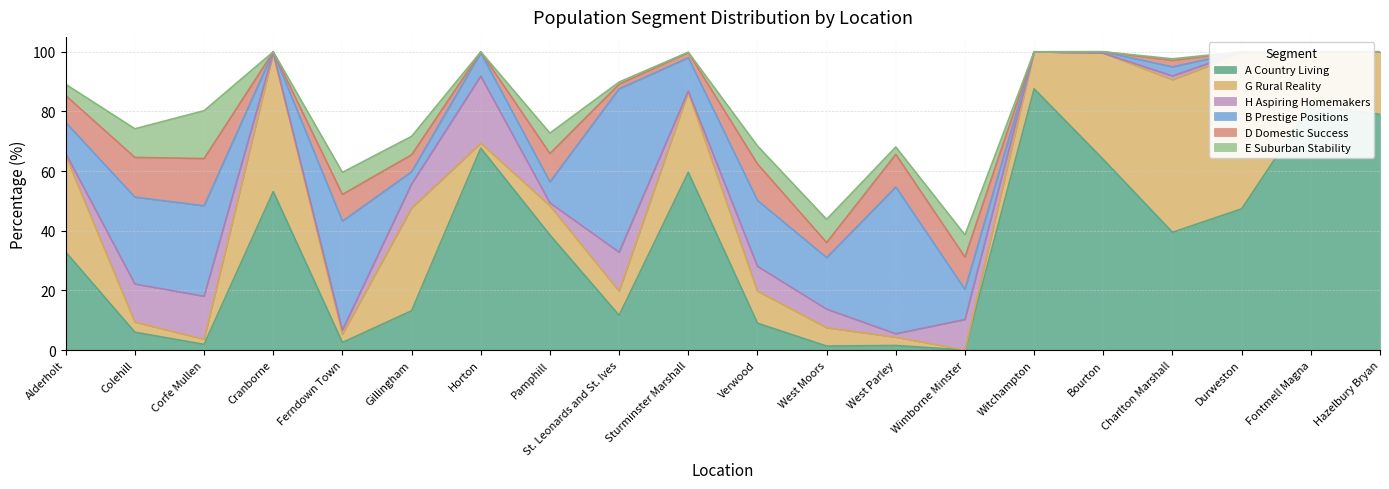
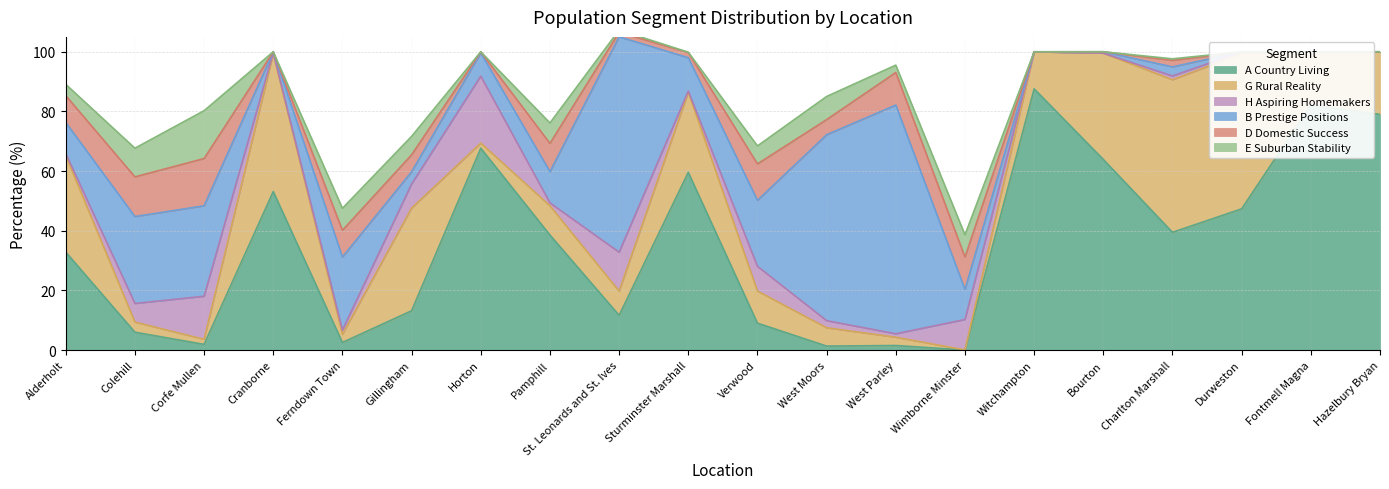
  {
    "H Aspiring Homemakers": {
-     "Colehill": 13,
+     "Colehill": 6,
      "Corfe Mullen": 14,
      "Ferndown Town": 1,
      "Gillingham": 8,
      "Horton": 22,
      "Pamphill": 1,
      "St. Leonards and St. Ives": 13,
      "Verwood": 8,
-     "West Moors": 6,
+     "West Moors": 2,
      "West Parley": 1,
      "Wimborne Minster": 10,
      "Charlton Marshall": 1
    },
    "B Prestige Positions": {
      "Alderholt": 10,
      "Colehill": 29,
      "Corfe Mullen": 30,
-     "Ferndown Town": 37,
+     "Ferndown Town": 24,
      "Gillingham": 4,
-     "Pamphill": 7,
-     "St. Leonards and St. Ives": 55,
+     "Pamphill": 10,
+     "St. Leonards and St. Ives": 72,
      "Sturminster Marshall": 11,
      "Verwood": 22,
-     "West Moors": 17,
-     "West Parley": 49,
+     "West Moors": 62,
+     "West Parley": 77,
      "Wimborne Minster": 10,
      "Charlton Marshall": 3
    }
  }
